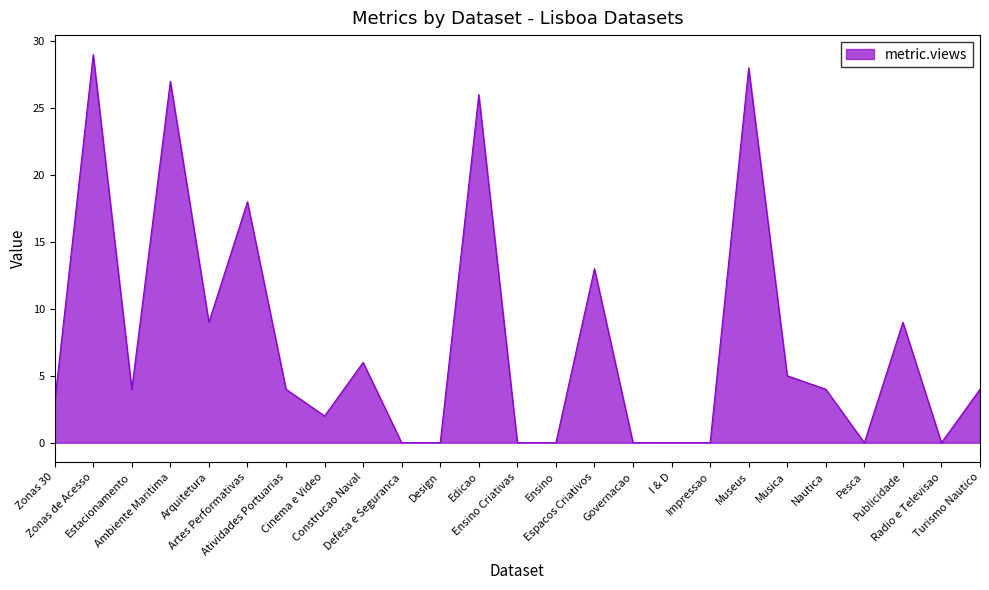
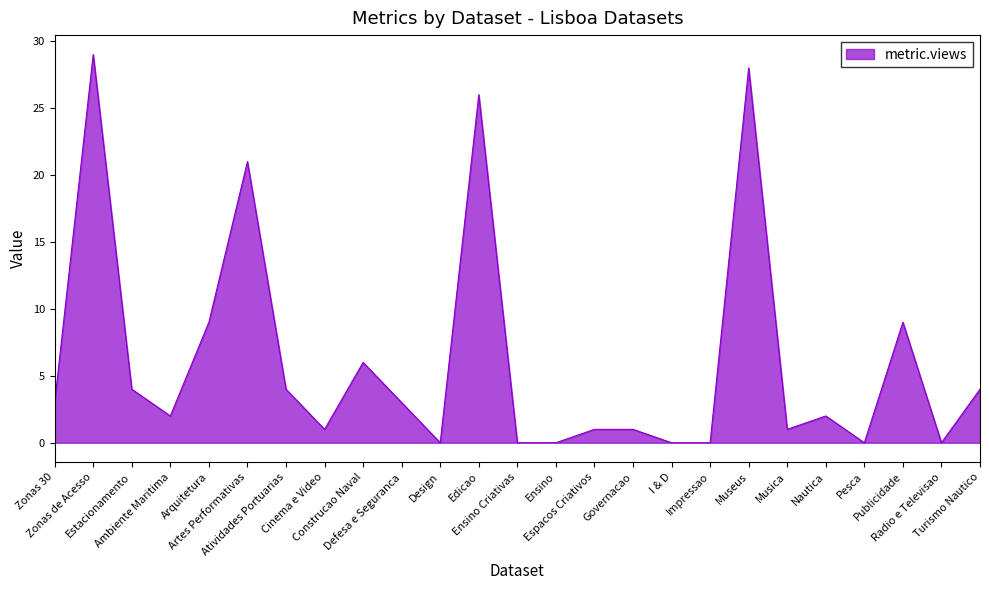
  {
    "Zonas 30": 3,
    "Zonas de Acesso": 29,
    "Estacionamento": 4,
-   "Ambiente Maritima": 27,
+   "Ambiente Maritima": 2,
    "Arquitetura": 9,
-   "Artes Performativas": 18,
+   "Artes Performativas": 21,
    "Atividades Portuarias": 4,
-   "Cinema e Video": 2,
+   "Cinema e Video": 1,
    "Construcao Naval": 6,
-   "Defesa e Seguranca": 0,
+   "Defesa e Seguranca": 3,
    "Design": 0,
    "Edicao": 26,
    "Ensino Criativas": 0,
    "Ensino": 0,
-   "Espacos Criativos": 13,
-   "Governacao": 0,
+   "Espacos Criativos": 1,
+   "Governacao": 1,
    "I & D": 0,
    "Impressao": 0,
    "Museus": 28,
-   "Musica": 5,
-   "Nautica": 4,
+   "Musica": 1,
+   "Nautica": 2,
    "Pesca": 0,
    "Publicidade": 9,
    "Radio e Televisao": 0,
    "Turismo Nautico": 4
  }
